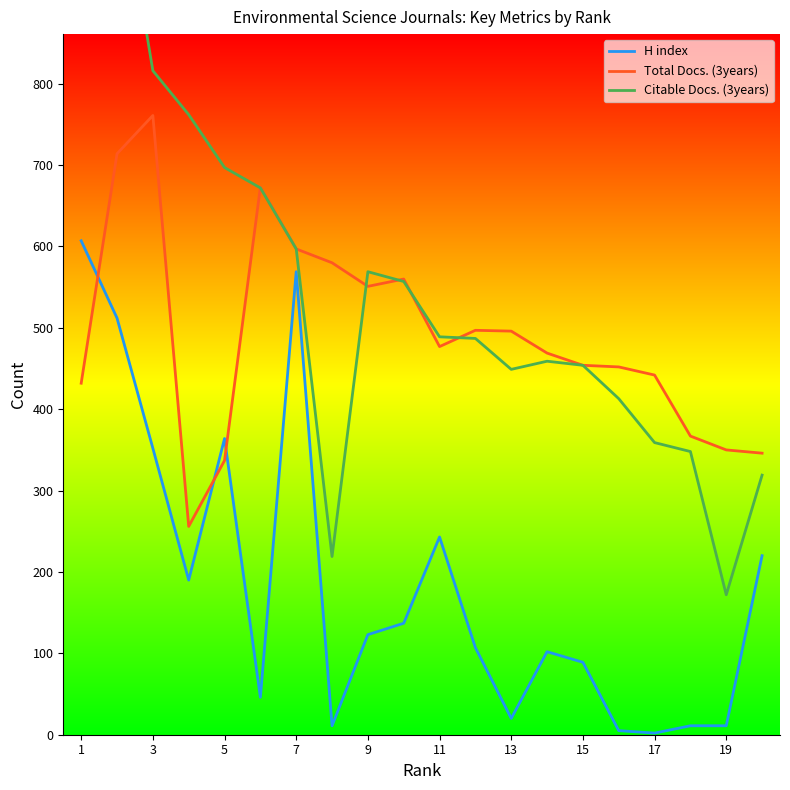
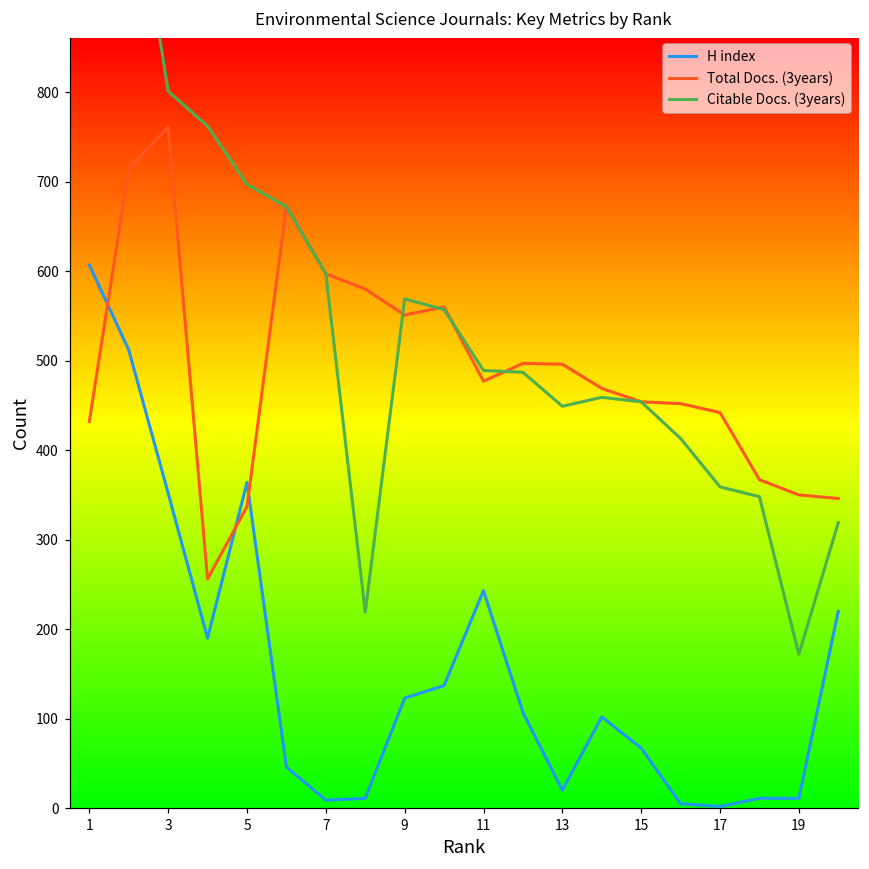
  {
    "H index": {
      "1": 610,
      "3": 350,
      "5": 360,
-     "7": 570,
+     "7": 10,
      "9": 120,
      "11": 240,
      "13": 20,
-     "15": 90,
+     "15": 70,
      "17": 0,
      "19": 10
    },
    "Total Docs. (3years)": {
      "1": 430,
      "3": 760,
      "5": 340,
      "9": 550,
      "11": 480,
      "13": 500,
      "17": 440,
      "19": 350
    },
    "Citable Docs. (3years)": {
-     "3": 820,
+     "3": 800,
      "5": 700,
      "9": 570,
      "11": 490,
      "13": 450,
      "17": 360,
      "19": 170
    }
  }
